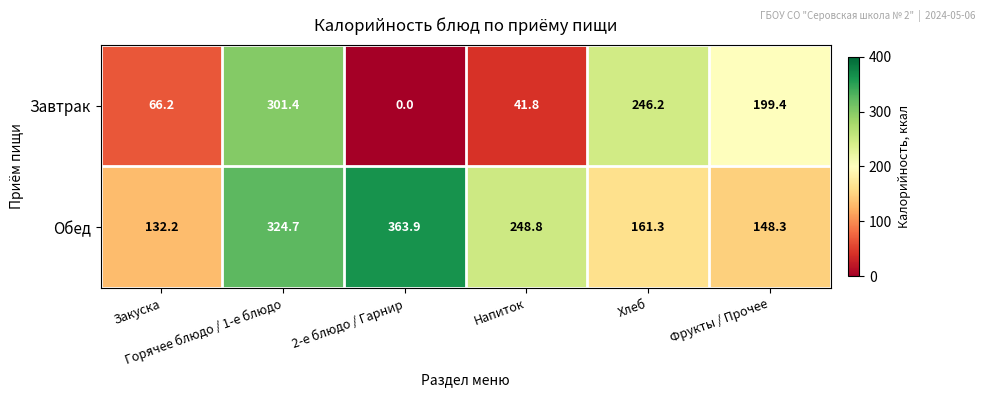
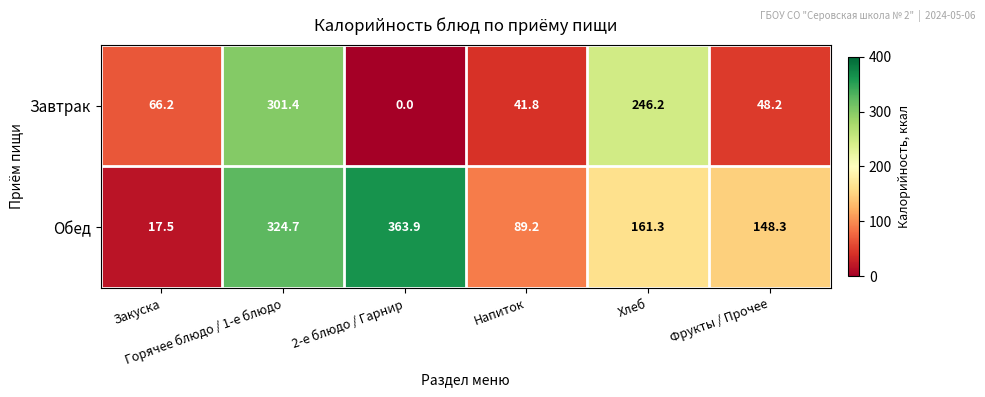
  {
    "Завтрак": {
      "Закуска": 66.2,
      "Горячее блюдо / 1-е блюдо": 301.4,
      "2-е блюдо / Гарнир": 0.0,
      "Напиток": 41.8,
      "Хлеб": 246.2,
-     "Фрукты / Прочее": 199.4
+     "Фрукты / Прочее": 48.2
    },
    "Обед": {
-     "Закуска": 132.2,
+     "Закуска": 17.5,
      "Горячее блюдо / 1-е блюдо": 324.7,
      "2-е блюдо / Гарнир": 363.9,
-     "Напиток": 248.8,
+     "Напиток": 89.2,
      "Хлеб": 161.3,
      "Фрукты / Прочее": 148.3
    }
  }
